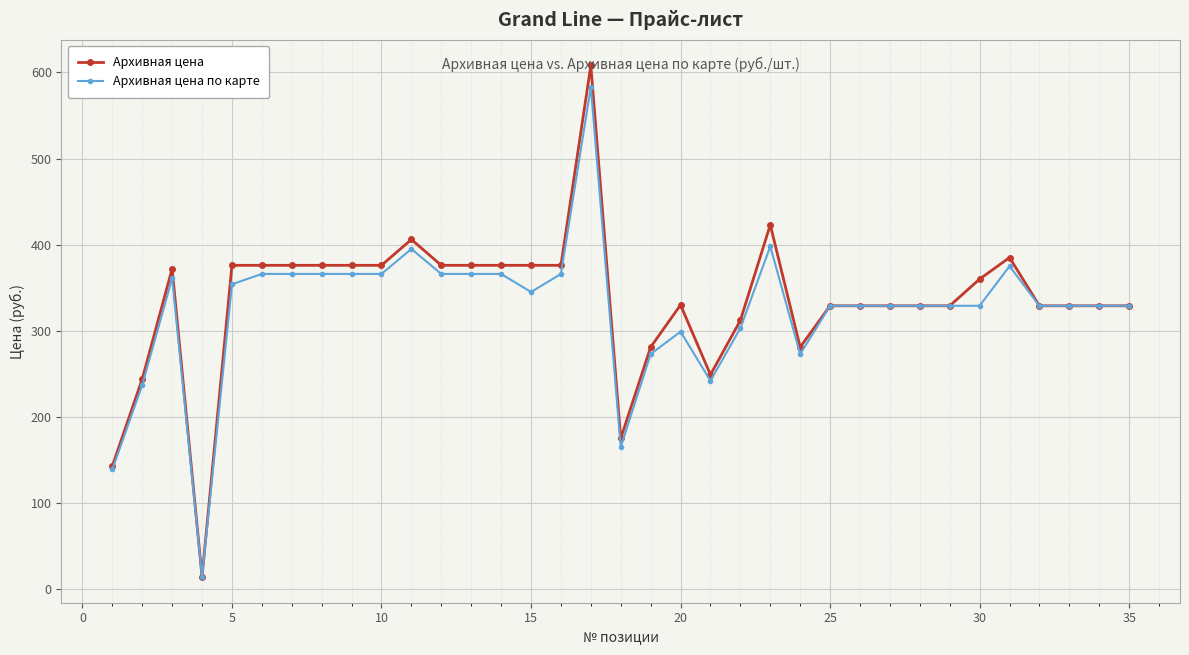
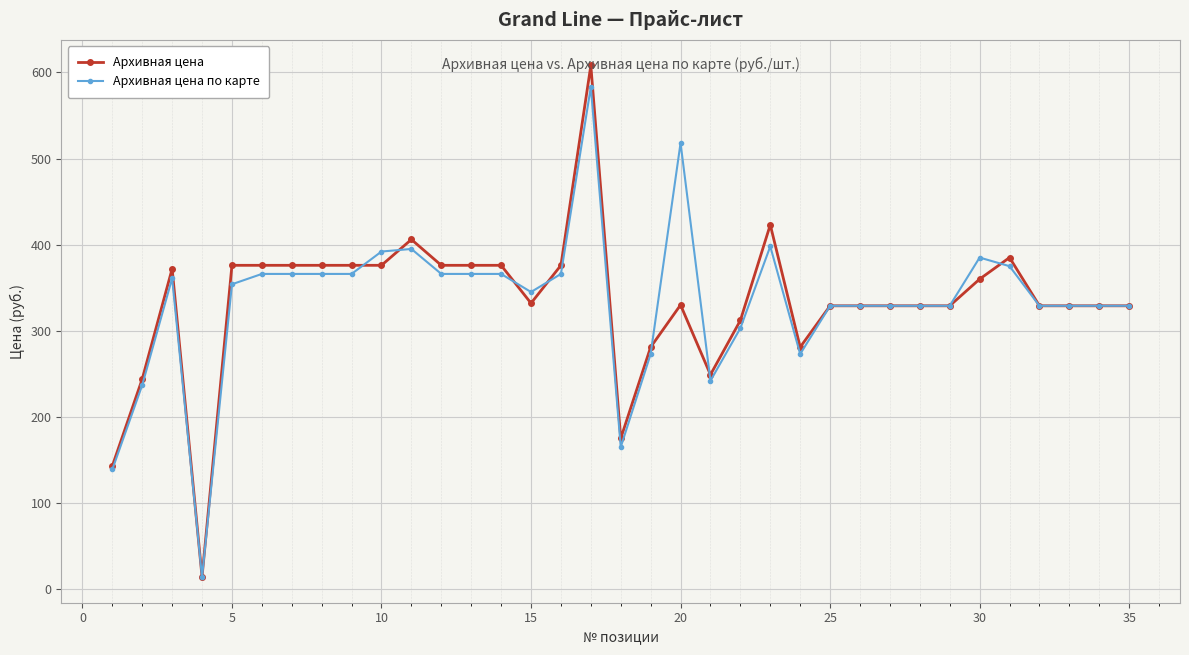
  {
    "Архивная цена": {
      "5": 380,
      "10": 380,
-     "15": 380,
+     "15": 330,
      "20": 330,
      "30": 360
    },
    "Архивная цена по карте": {
      "5": 350,
-     "10": 370,
+     "10": 390,
      "15": 350,
-     "20": 300,
-     "30": 330
+     "20": 520,
+     "30": 390
    }
  }
